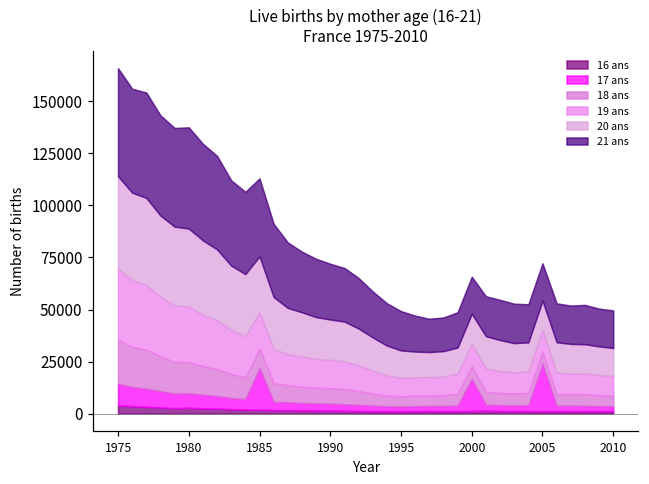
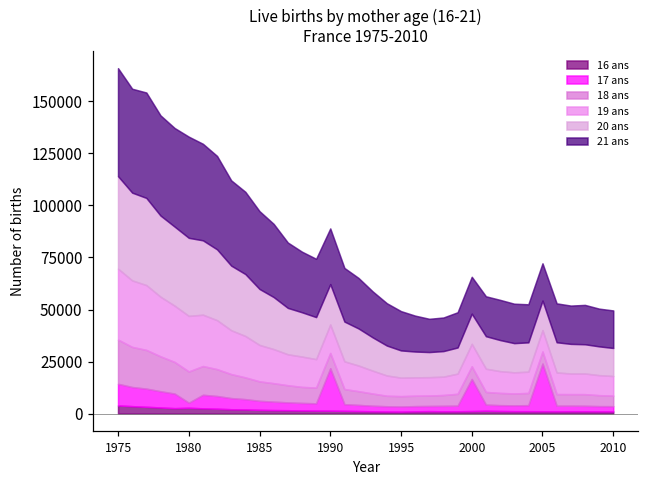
  {
    "17 ans": {
      "1975": 10000,
-     "1980": 7000,
-     "1985": 20000,
-     "1990": 3000,
+     "1980": 2000,
+     "1985": 4000,
+     "1990": 20000,
      "1995": 2000,
      "2000": 15000,
      "2005": 23000,
      "2010": 3000
    }
  }
